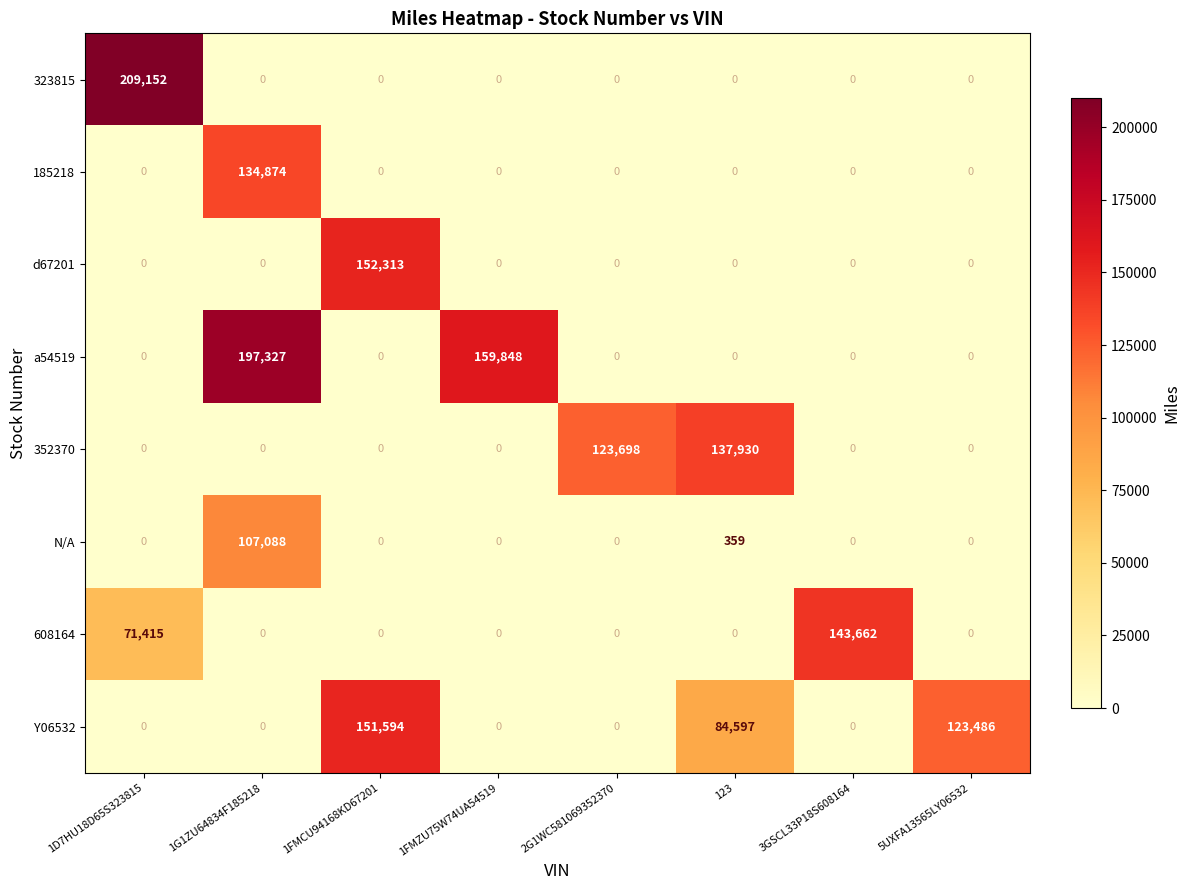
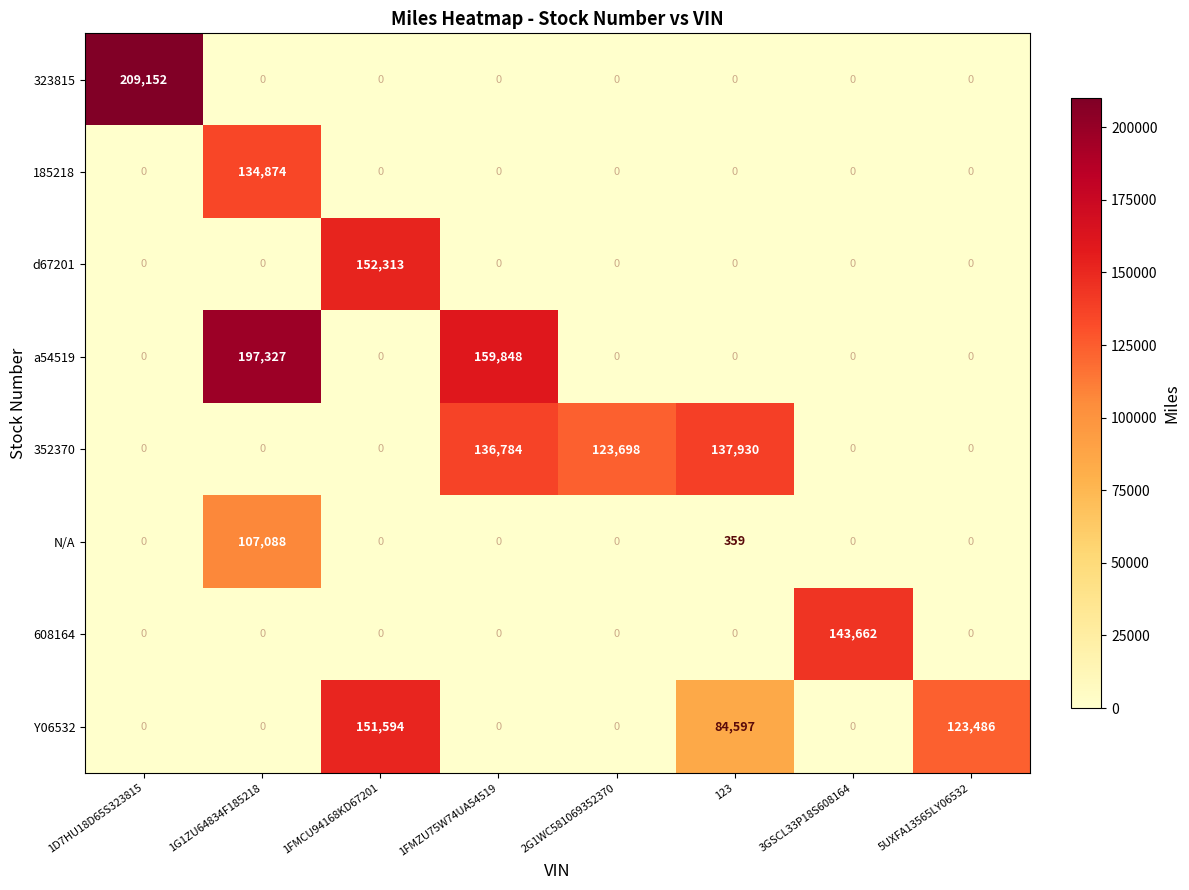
  {
    "323815": {
      "1D7HU18D65S323815": "209,152",
      "1G1ZU64834F185218": "0",
      "1FMCU94168KD67201": "0",
      "1FMZU75W74UA54519": "0",
      "2G1WC581069352370": "0",
      "123": "0",
      "3GSCL33P18S608164": "0",
      "5UXFA13565LY06532": "0"
    },
    "185218": {
      "1D7HU18D65S323815": "0",
      "1G1ZU64834F185218": "134,874",
      "1FMCU94168KD67201": "0",
      "1FMZU75W74UA54519": "0",
      "2G1WC581069352370": "0",
      "123": "0",
      "3GSCL33P18S608164": "0",
      "5UXFA13565LY06532": "0"
    },
    "d67201": {
      "1D7HU18D65S323815": "0",
      "1G1ZU64834F185218": "0",
      "1FMCU94168KD67201": "152,313",
      "1FMZU75W74UA54519": "0",
      "2G1WC581069352370": "0",
      "123": "0",
      "3GSCL33P18S608164": "0",
      "5UXFA13565LY06532": "0"
    },
    "a54519": {
      "1D7HU18D65S323815": "0",
      "1G1ZU64834F185218": "197,327",
      "1FMCU94168KD67201": "0",
      "1FMZU75W74UA54519": "159,848",
      "2G1WC581069352370": "0",
      "123": "0",
      "3GSCL33P18S608164": "0",
      "5UXFA13565LY06532": "0"
    },
    "352370": {
      "1D7HU18D65S323815": "0",
      "1G1ZU64834F185218": "0",
      "1FMCU94168KD67201": "0",
-     "1FMZU75W74UA54519": "0",
+     "1FMZU75W74UA54519": "136,784",
      "2G1WC581069352370": "123,698",
      "123": "137,930",
      "3GSCL33P18S608164": "0",
      "5UXFA13565LY06532": "0"
    },
    "N/A": {
      "1D7HU18D65S323815": "0",
      "1G1ZU64834F185218": "107,088",
      "1FMCU94168KD67201": "0",
      "1FMZU75W74UA54519": "0",
      "2G1WC581069352370": "0",
      "123": "359",
      "3GSCL33P18S608164": "0",
      "5UXFA13565LY06532": "0"
    },
    "608164": {
-     "1D7HU18D65S323815": "71,415",
+     "1D7HU18D65S323815": "0",
      "1G1ZU64834F185218": "0",
      "1FMCU94168KD67201": "0",
      "1FMZU75W74UA54519": "0",
      "2G1WC581069352370": "0",
      "123": "0",
      "3GSCL33P18S608164": "143,662",
      "5UXFA13565LY06532": "0"
    },
    "Y06532": {
      "1D7HU18D65S323815": "0",
      "1G1ZU64834F185218": "0",
      "1FMCU94168KD67201": "151,594",
      "1FMZU75W74UA54519": "0",
      "2G1WC581069352370": "0",
      "123": "84,597",
      "3GSCL33P18S608164": "0",
      "5UXFA13565LY06532": "123,486"
    }
  }
